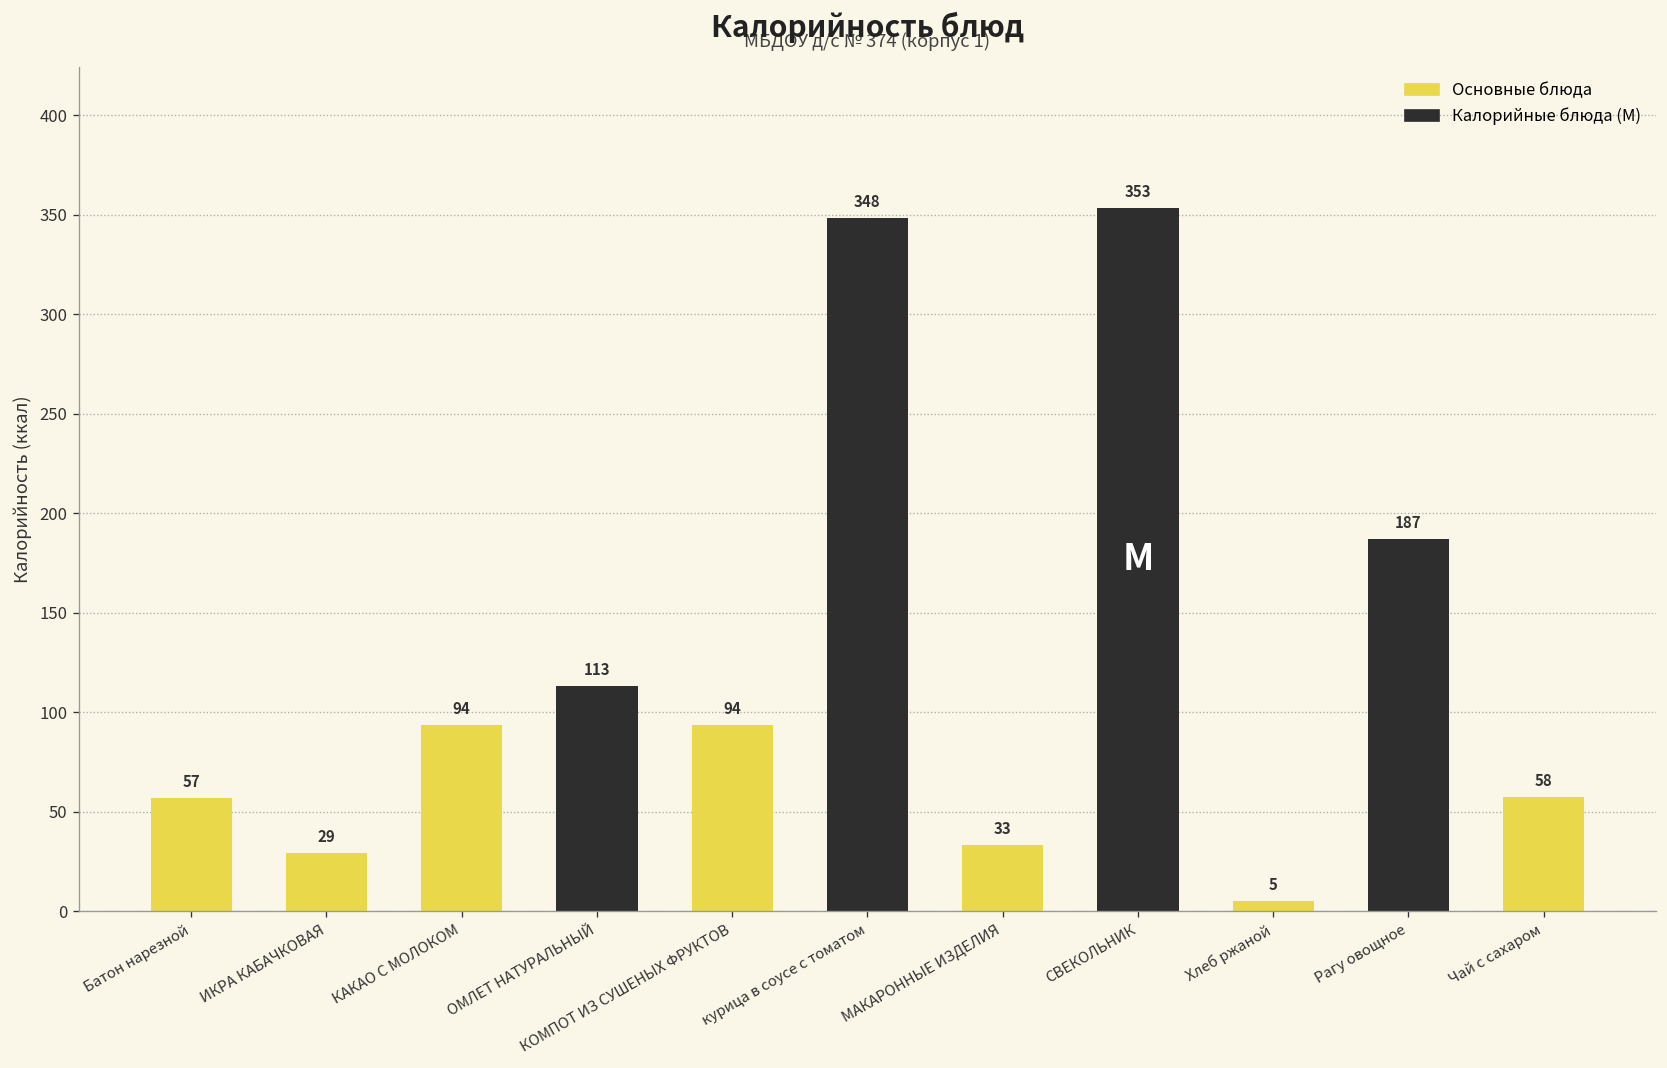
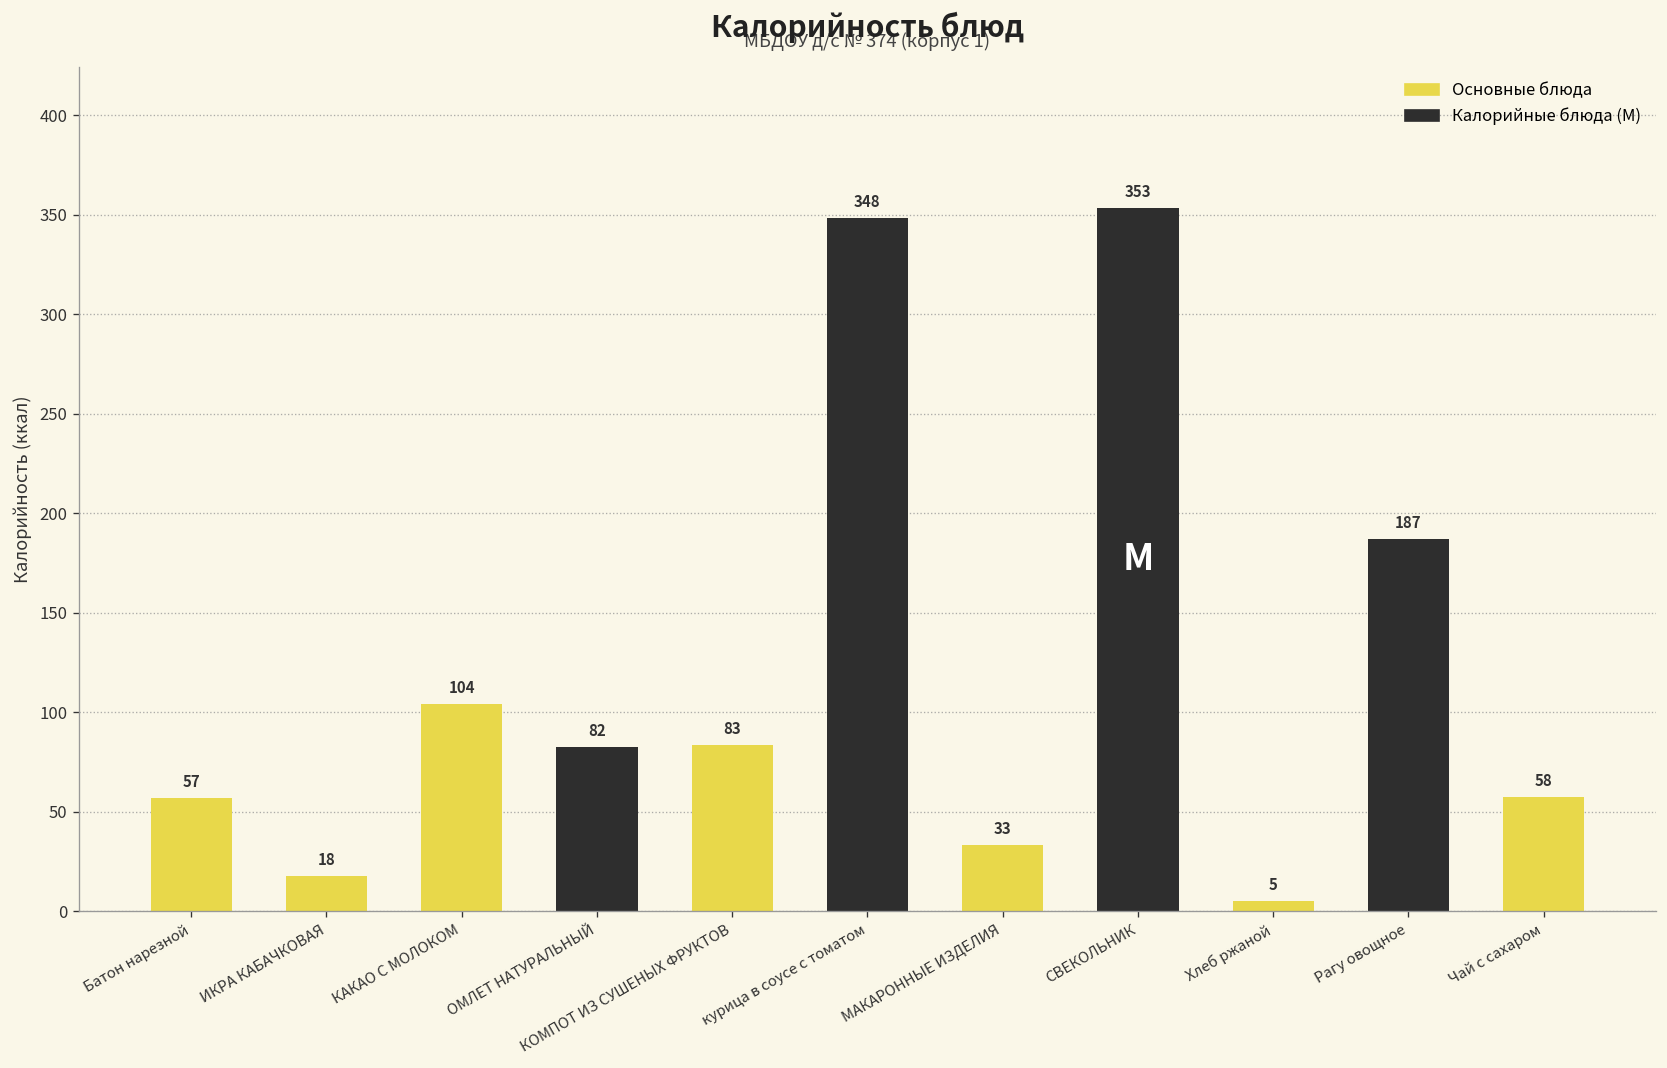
  {
    "Батон нарезной": 57,
-   "ИКРА КАБАЧКОВАЯ": 29,
-   "КАКАО С МОЛОКОМ": 94,
-   "ОМЛЕТ НАТУРАЛЬНЫЙ": 113,
-   "КОМПОТ ИЗ СУШЕНЫХ ФРУКТОВ": 94,
+   "ИКРА КАБАЧКОВАЯ": 18,
+   "КАКАО С МОЛОКОМ": 104,
+   "ОМЛЕТ НАТУРАЛЬНЫЙ": 82,
+   "КОМПОТ ИЗ СУШЕНЫХ ФРУКТОВ": 83,
    "курица в соусе с томатом": 348,
    "МАКАРОННЫЕ ИЗДЕЛИЯ": 33,
    "СВЕКОЛЬНИК": 353,
    "Хлеб ржаной": 5,
    "Рагу овощное": 187,
    "Чай с сахаром": 58
  }
